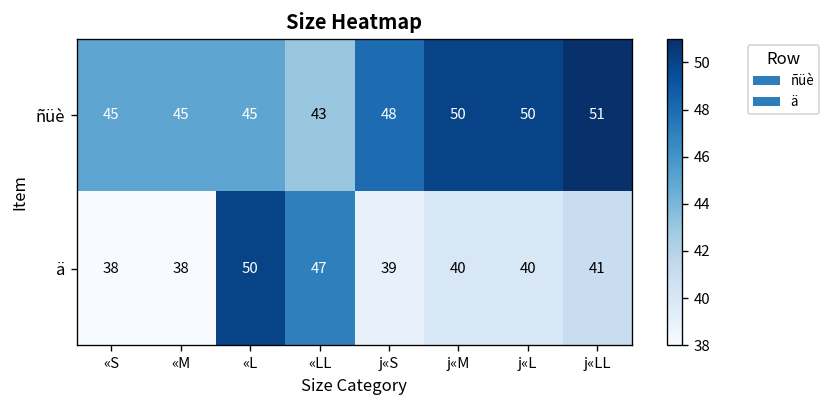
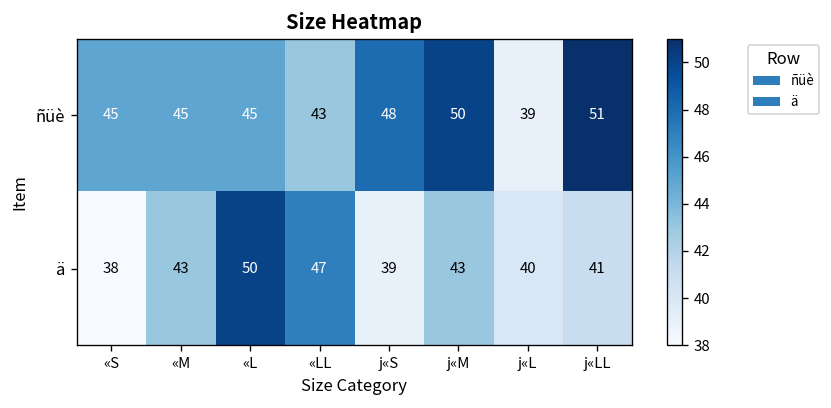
  {
    "ñüè": {
      "«S": 45,
      "«M": 45,
      "«L": 45,
      "«LL": 43,
      "j«S": 48,
      "j«M": 50,
-     "j«L": 50,
+     "j«L": 39,
      "j«LL": 51
    },
    "ä": {
      "«S": 38,
-     "«M": 38,
+     "«M": 43,
      "«L": 50,
      "«LL": 47,
      "j«S": 39,
-     "j«M": 40,
+     "j«M": 43,
      "j«L": 40,
      "j«LL": 41
    }
  }
